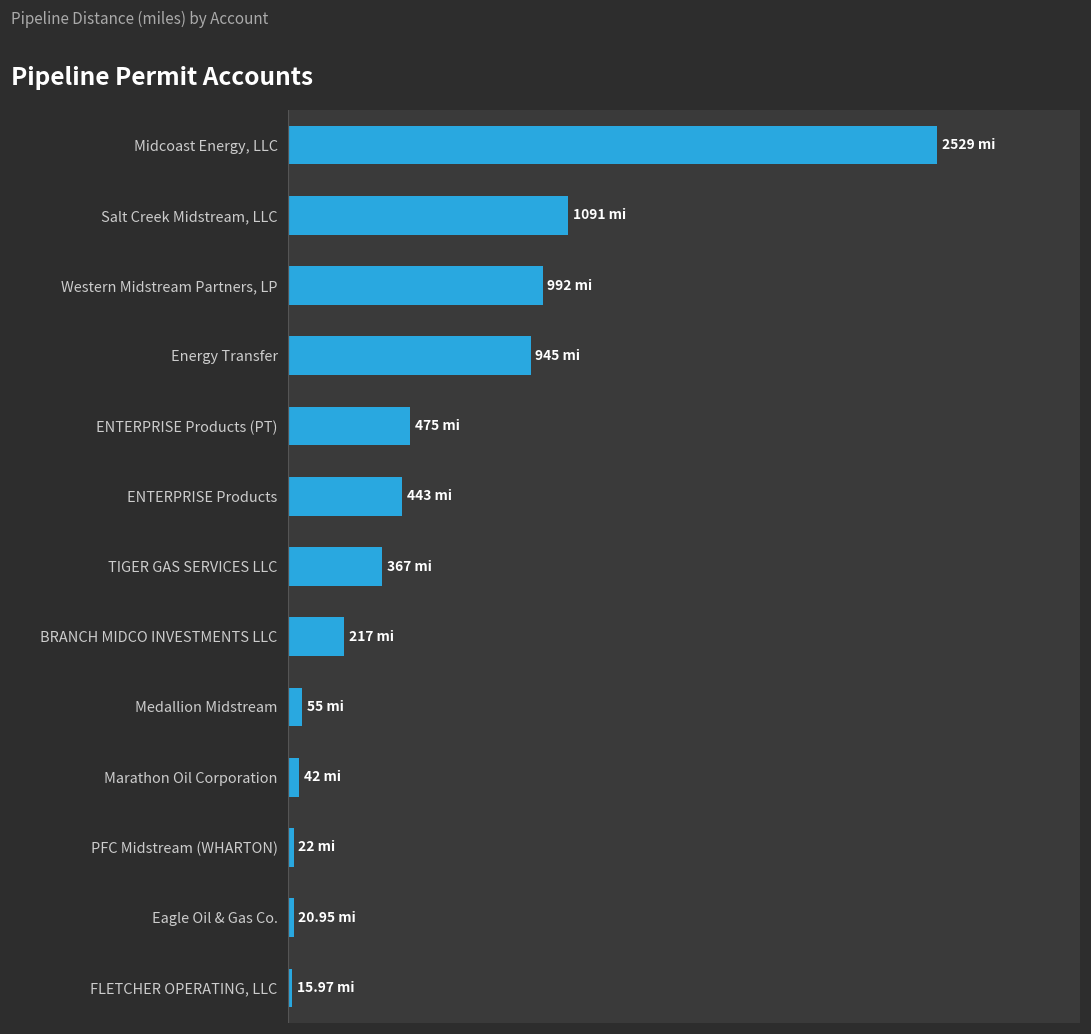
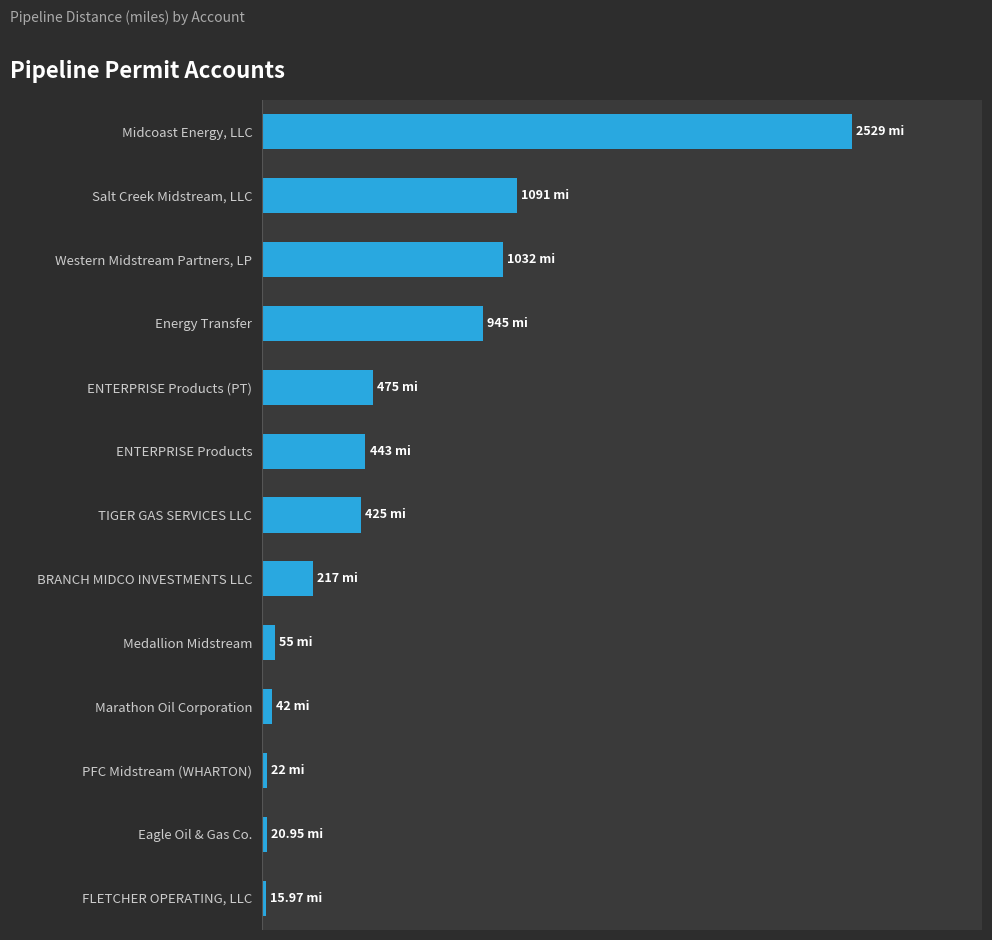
  {
    "Midcoast Energy, LLC": 2529,
    "Salt Creek Midstream, LLC": 1091,
-   "Western Midstream Partners, LP": 992,
+   "Western Midstream Partners, LP": 1032,
    "Energy Transfer": 945,
    "ENTERPRISE Products (PT)": 475,
    "ENTERPRISE Products": 443,
-   "TIGER GAS SERVICES LLC": 367,
+   "TIGER GAS SERVICES LLC": 425,
    "BRANCH MIDCO INVESTMENTS LLC": 217,
    "Medallion Midstream": 55,
    "Marathon Oil Corporation": 42,
    "PFC Midstream (WHARTON)": 22,
    "Eagle Oil & Gas Co.": 20.95,
    "FLETCHER OPERATING, LLC": 15.97
  }
